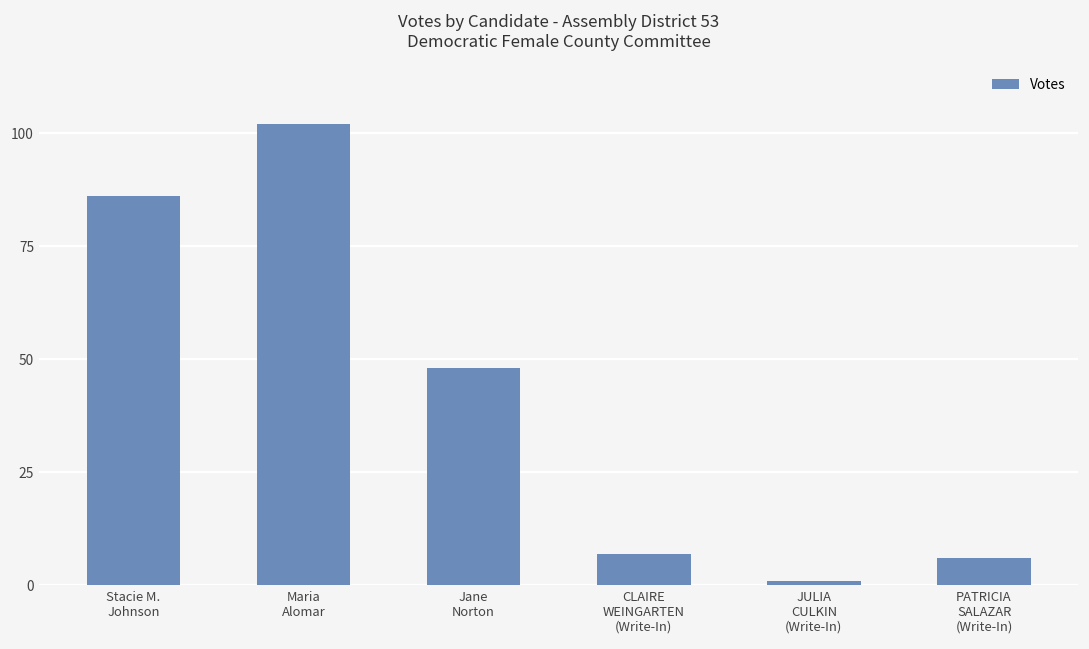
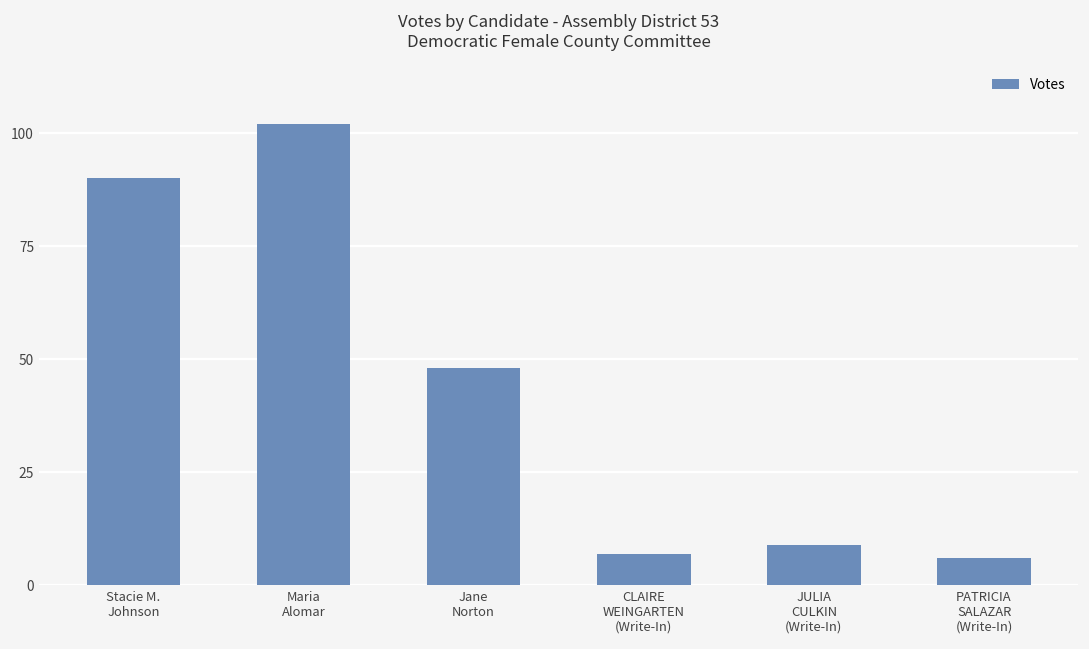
  {
-   "Stacie M. Johnson": 86,
+   "Stacie M. Johnson": 90,
    "Maria Alomar": 102,
    "Jane Norton": 48,
    "CLAIRE WEINGARTEN (Write-In)": 7,
-   "JULIA CULKIN (Write-In)": 1,
+   "JULIA CULKIN (Write-In)": 9,
    "PATRICIA SALAZAR (Write-In)": 6
  }
